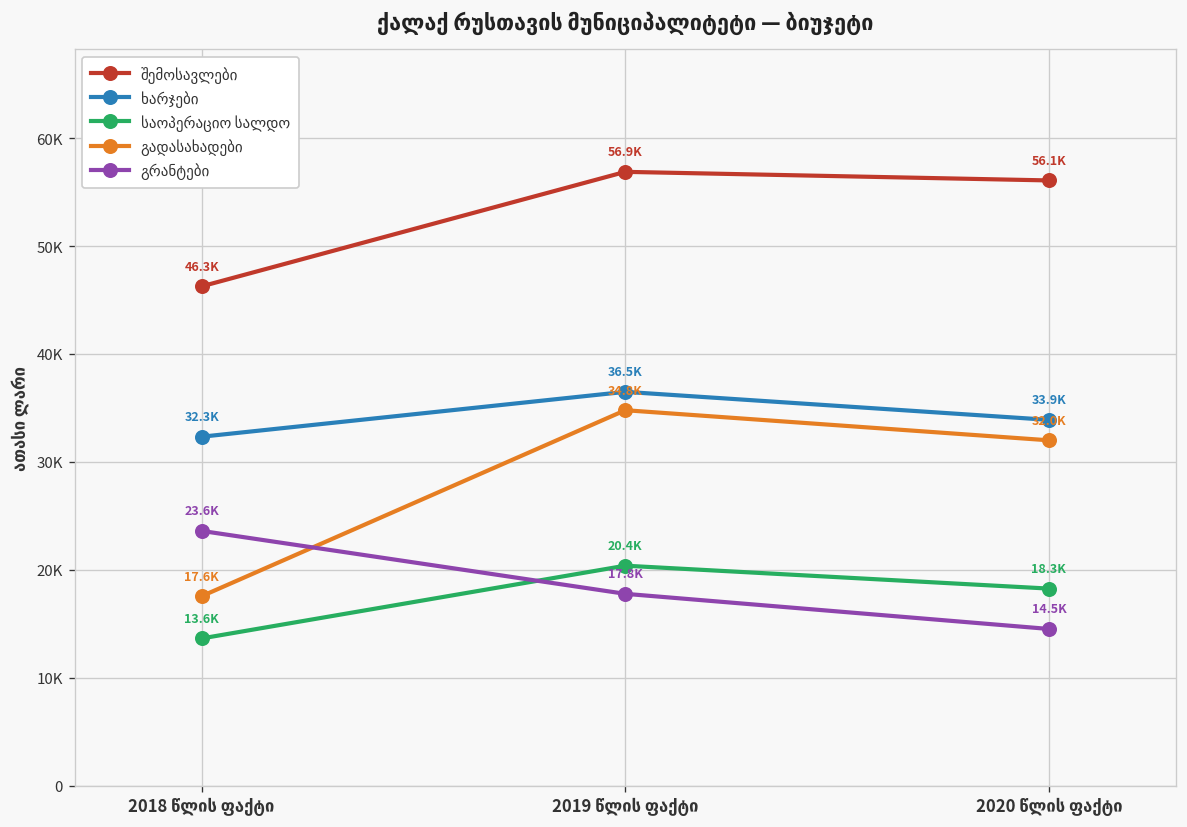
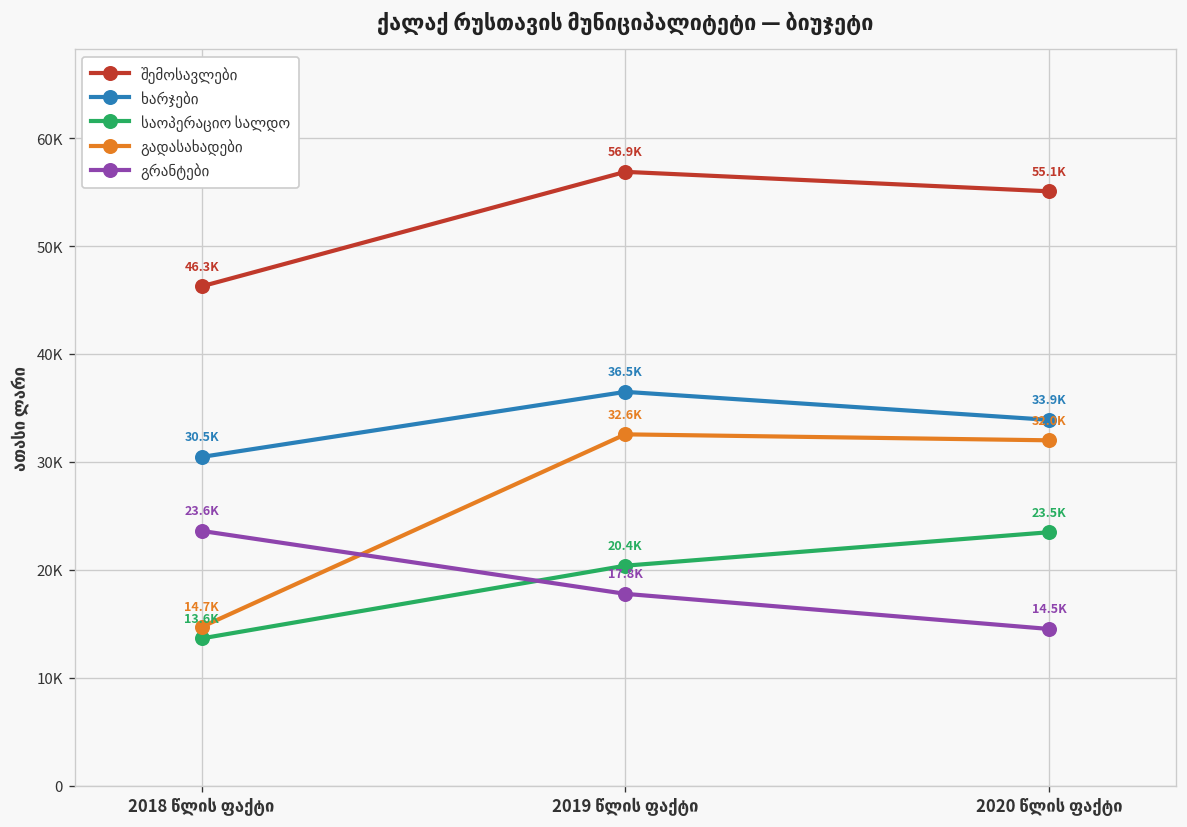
  {
    "შემოსავლები": {
      "2018 წლის ფაქტი": "46.3K",
      "2019 წლის ფაქტი": "56.9K",
-     "2020 წლის ფაქტი": "56.1K"
+     "2020 წლის ფაქტი": "55.1K"
    },
    "ხარჯები": {
-     "2018 წლის ფაქტი": "32.3K",
+     "2018 წლის ფაქტი": "30.5K",
      "2019 წლის ფაქტი": "36.5K",
      "2020 წლის ფაქტი": "33.9K"
    },
    "საოპერაციო სალდო": {
      "2018 წლის ფაქტი": "13.6K",
      "2019 წლის ფაქტი": "20.4K",
-     "2020 წლის ფაქტი": "18.3K"
+     "2020 წლის ფაქტი": "23.5K"
    },
    "გადასახადები": {
-     "2018 წლის ფაქტი": "17.6K",
-     "2019 წლის ფაქტი": "34.8K"
+     "2018 წლის ფაქტი": "14.7K",
+     "2019 წლის ფაქტი": "32.6K"
    },
    "გრანტები": {
      "2018 წლის ფაქტი": "23.6K",
      "2020 წლის ფაქტი": "14.5K"
    }
  }
